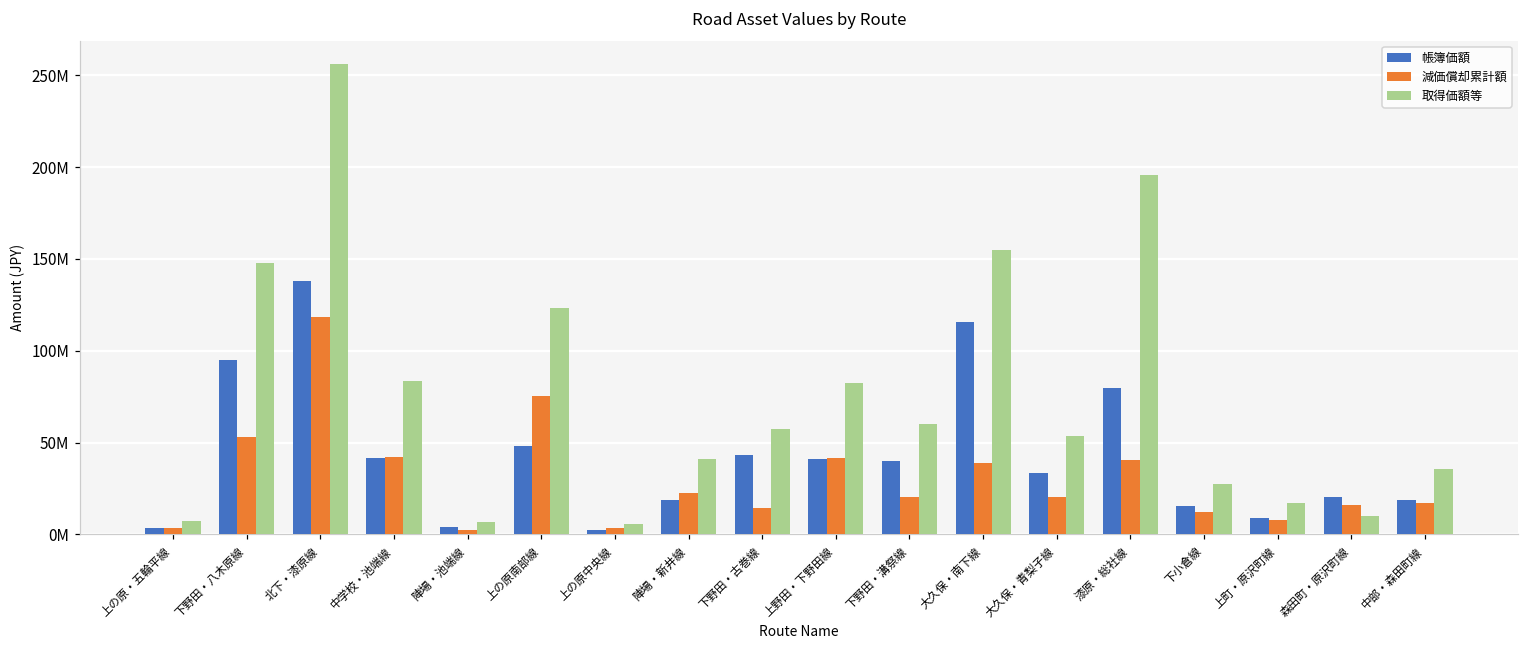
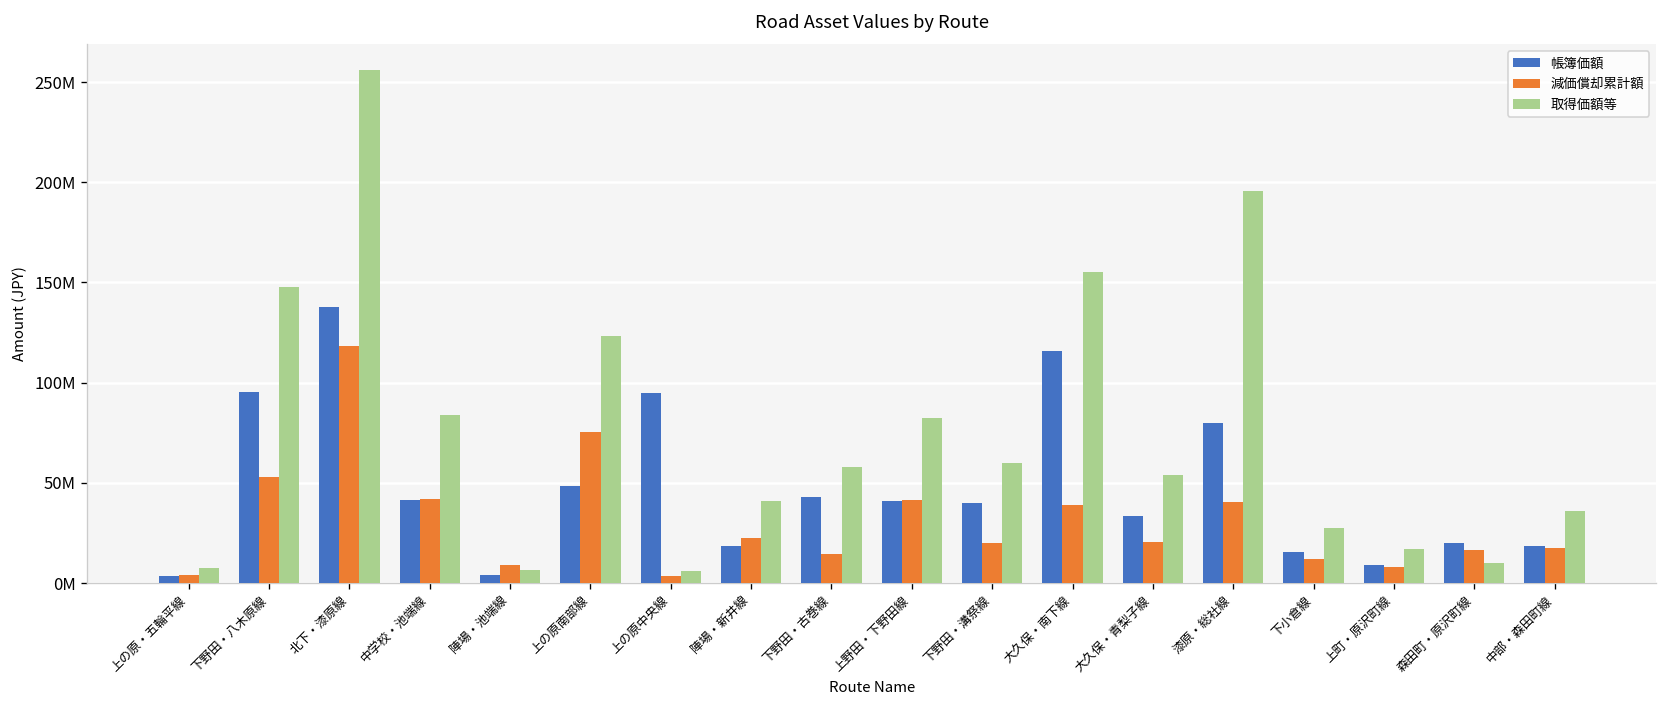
  {
    "帳簿価額": {
      "上の原・五輪平線": 4000000,
      "下野田・八木原線": 95000000,
      "北下・漆原線": 138000000,
      "中学校・池端線": 41000000,
      "陣場・池端線": 4000000,
      "上の原南部線": 48000000,
-     "上の原中央線": 2000000,
+     "上の原中央線": 95000000,
      "陣場・新井線": 19000000,
      "下野田・古巻線": 43000000,
      "上野田・下野田線": 41000000,
      "下野田・溝祭線": 40000000,
      "大久保・南下線": 116000000,
      "大久保・青梨子線": 33000000,
      "漆原・総社線": 80000000,
      "下小倉線": 15000000,
      "上町・原沢町線": 9000000,
      "森田町・原沢町線": 20000000,
      "中部・森田町線": 19000000
    },
    "減価償却累計額": {
      "上の原・五輪平線": 4000000,
      "下野田・八木原線": 53000000,
      "北下・漆原線": 118000000,
      "中学校・池端線": 42000000,
-     "陣場・池端線": 3000000,
+     "陣場・池端線": 9000000,
      "上の原南部線": 75000000,
      "上の原中央線": 4000000,
      "陣場・新井線": 22000000,
      "下野田・古巻線": 15000000,
      "上野田・下野田線": 42000000,
      "下野田・溝祭線": 20000000,
      "大久保・南下線": 39000000,
      "大久保・青梨子線": 20000000,
      "漆原・総社線": 40000000,
      "下小倉線": 12000000,
      "上町・原沢町線": 8000000,
      "森田町・原沢町線": 16000000,
      "中部・森田町線": 17000000
    },
    "取得価額等": {
      "上の原・五輪平線": 7000000,
      "下野田・八木原線": 148000000,
      "北下・漆原線": 256000000,
      "中学校・池端線": 84000000,
      "陣場・池端線": 7000000,
      "上の原南部線": 123000000,
      "上の原中央線": 6000000,
      "陣場・新井線": 41000000,
      "下野田・古巻線": 58000000,
      "上野田・下野田線": 82000000,
      "下野田・溝祭線": 60000000,
      "大久保・南下線": 155000000,
      "大久保・青梨子線": 54000000,
      "漆原・総社線": 196000000,
      "下小倉線": 27000000,
      "上町・原沢町線": 17000000,
      "森田町・原沢町線": 10000000,
      "中部・森田町線": 36000000
    }
  }
